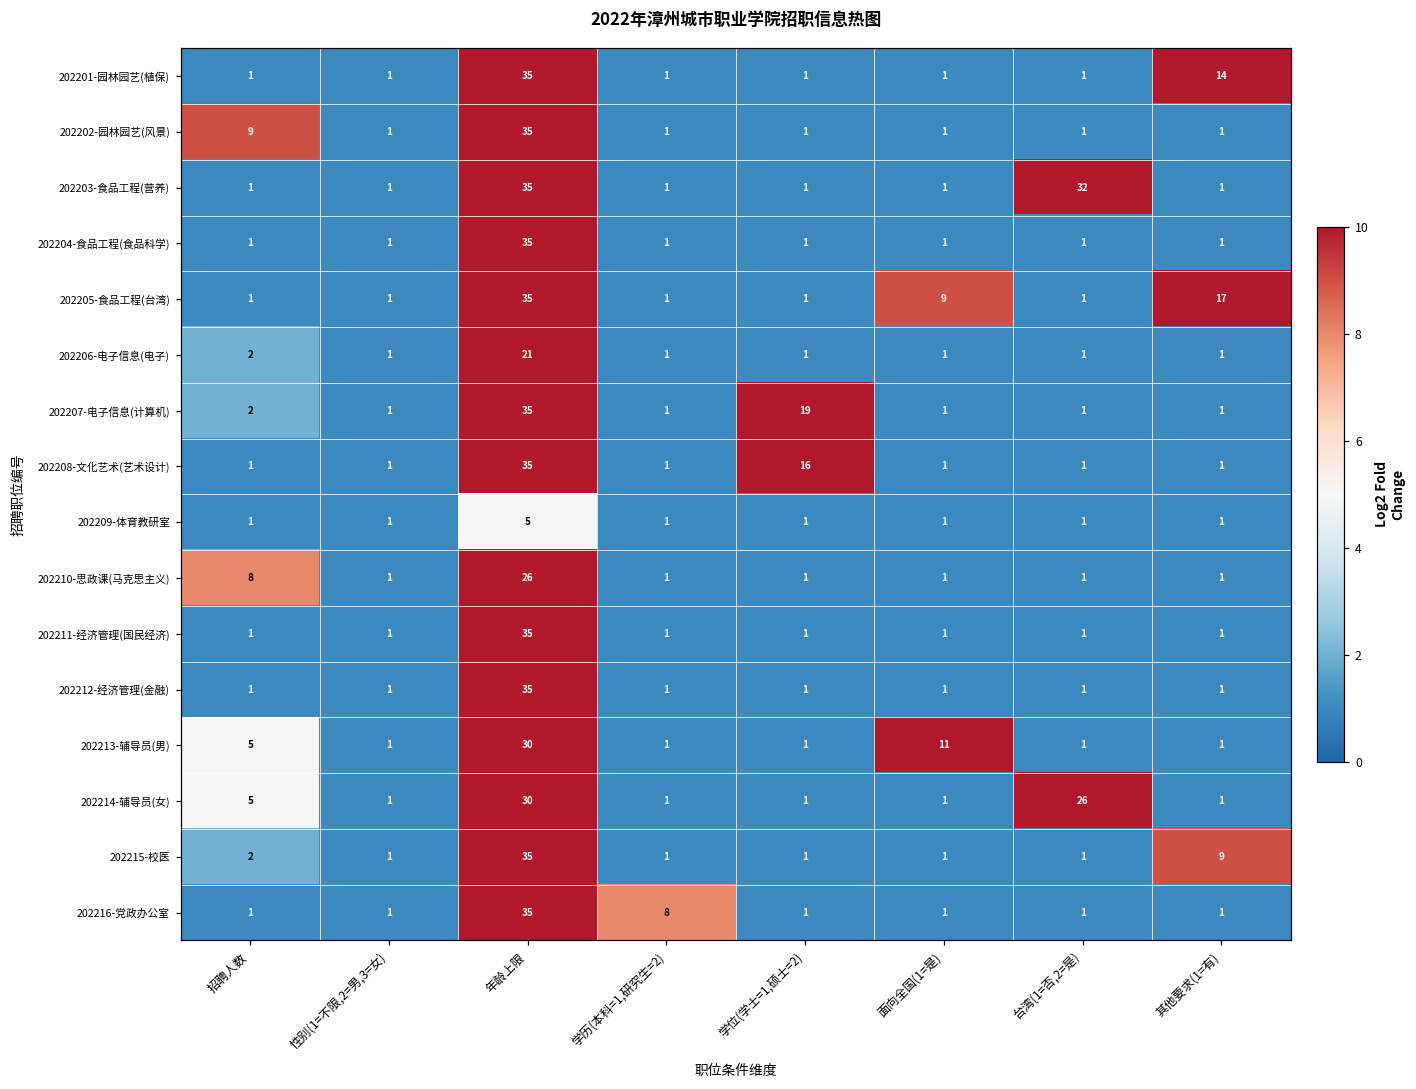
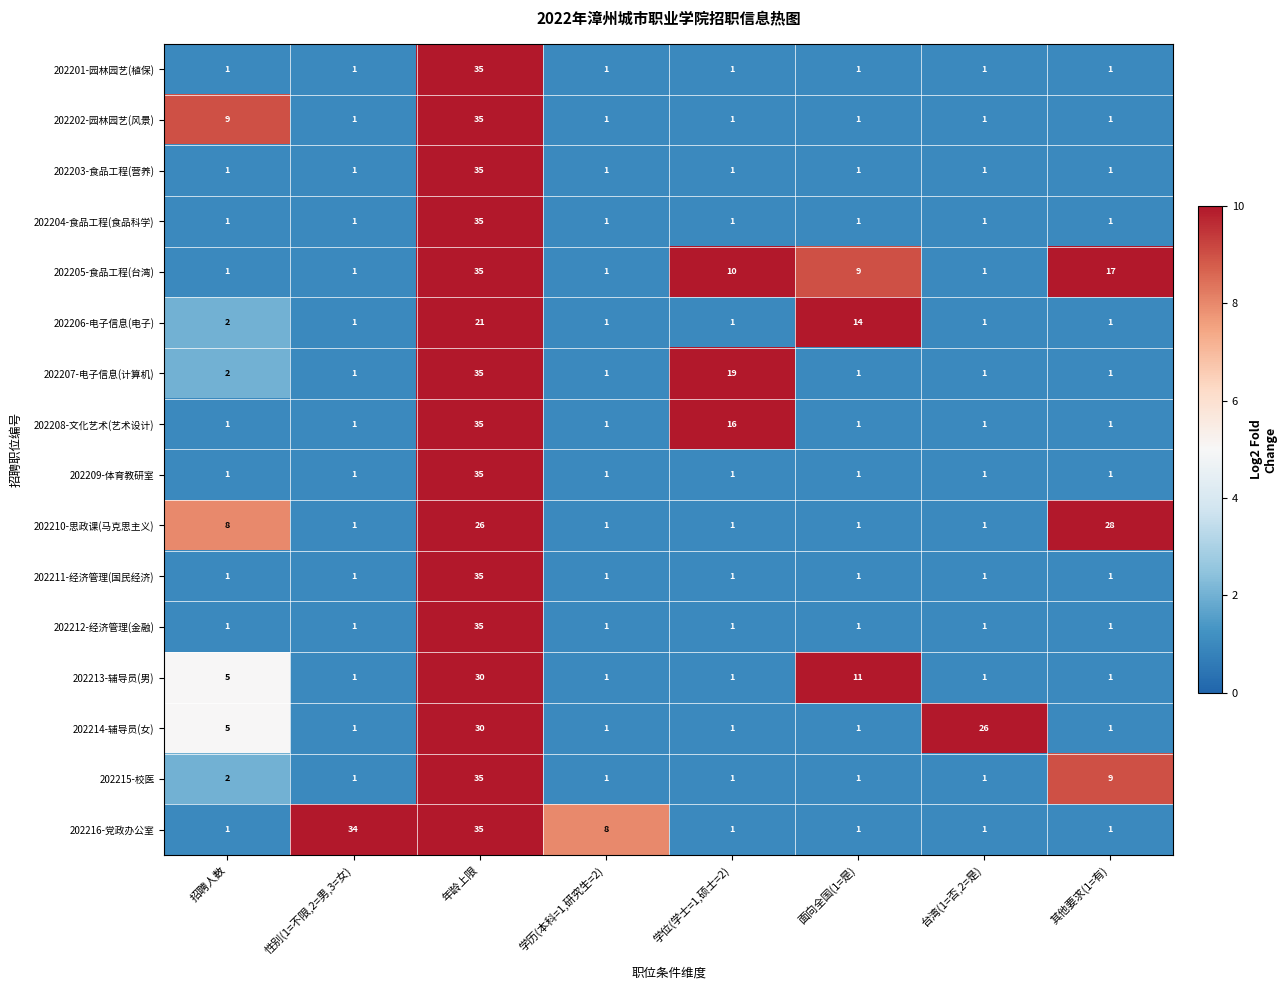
  {
    "202201-园林园艺(植保)": {
      "招聘人数": 1,
      "性别(1=不限,2=男,3=女)": 1,
      "年龄上限": 35,
      "学历(本科=1,研究生=2)": 1,
      "学位(学士=1,硕士=2)": 1,
      "面向全国(1=是)": 1,
      "台湾(1=否,2=是)": 1,
-     "其他要求(1=有)": 14
+     "其他要求(1=有)": 1
    },
    "202202-园林园艺(风景)": {
      "招聘人数": 9,
      "性别(1=不限,2=男,3=女)": 1,
      "年龄上限": 35,
      "学历(本科=1,研究生=2)": 1,
      "学位(学士=1,硕士=2)": 1,
      "面向全国(1=是)": 1,
      "台湾(1=否,2=是)": 1,
      "其他要求(1=有)": 1
    },
    "202203-食品工程(营养)": {
      "招聘人数": 1,
      "性别(1=不限,2=男,3=女)": 1,
      "年龄上限": 35,
      "学历(本科=1,研究生=2)": 1,
      "学位(学士=1,硕士=2)": 1,
      "面向全国(1=是)": 1,
-     "台湾(1=否,2=是)": 32,
+     "台湾(1=否,2=是)": 1,
      "其他要求(1=有)": 1
    },
    "202204-食品工程(食品科学)": {
      "招聘人数": 1,
      "性别(1=不限,2=男,3=女)": 1,
      "年龄上限": 35,
      "学历(本科=1,研究生=2)": 1,
      "学位(学士=1,硕士=2)": 1,
      "面向全国(1=是)": 1,
      "台湾(1=否,2=是)": 1,
      "其他要求(1=有)": 1
    },
    "202205-食品工程(台湾)": {
      "招聘人数": 1,
      "性别(1=不限,2=男,3=女)": 1,
      "年龄上限": 35,
      "学历(本科=1,研究生=2)": 1,
-     "学位(学士=1,硕士=2)": 1,
+     "学位(学士=1,硕士=2)": 10,
      "面向全国(1=是)": 9,
      "台湾(1=否,2=是)": 1,
      "其他要求(1=有)": 17
    },
    "202206-电子信息(电子)": {
      "招聘人数": 2,
      "性别(1=不限,2=男,3=女)": 1,
      "年龄上限": 21,
      "学历(本科=1,研究生=2)": 1,
      "学位(学士=1,硕士=2)": 1,
-     "面向全国(1=是)": 1,
+     "面向全国(1=是)": 14,
      "台湾(1=否,2=是)": 1,
      "其他要求(1=有)": 1
    },
    "202207-电子信息(计算机)": {
      "招聘人数": 2,
      "性别(1=不限,2=男,3=女)": 1,
      "年龄上限": 35,
      "学历(本科=1,研究生=2)": 1,
      "学位(学士=1,硕士=2)": 19,
      "面向全国(1=是)": 1,
      "台湾(1=否,2=是)": 1,
      "其他要求(1=有)": 1
    },
    "202208-文化艺术(艺术设计)": {
      "招聘人数": 1,
      "性别(1=不限,2=男,3=女)": 1,
      "年龄上限": 35,
      "学历(本科=1,研究生=2)": 1,
      "学位(学士=1,硕士=2)": 16,
      "面向全国(1=是)": 1,
      "台湾(1=否,2=是)": 1,
      "其他要求(1=有)": 1
    },
    "202209-体育教研室": {
      "招聘人数": 1,
      "性别(1=不限,2=男,3=女)": 1,
-     "年龄上限": 5,
+     "年龄上限": 35,
      "学历(本科=1,研究生=2)": 1,
      "学位(学士=1,硕士=2)": 1,
      "面向全国(1=是)": 1,
      "台湾(1=否,2=是)": 1,
      "其他要求(1=有)": 1
    },
    "202210-思政课(马克思主义)": {
      "招聘人数": 8,
      "性别(1=不限,2=男,3=女)": 1,
      "年龄上限": 26,
      "学历(本科=1,研究生=2)": 1,
      "学位(学士=1,硕士=2)": 1,
      "面向全国(1=是)": 1,
      "台湾(1=否,2=是)": 1,
-     "其他要求(1=有)": 1
+     "其他要求(1=有)": 28
    },
    "202211-经济管理(国民经济)": {
      "招聘人数": 1,
      "性别(1=不限,2=男,3=女)": 1,
      "年龄上限": 35,
      "学历(本科=1,研究生=2)": 1,
      "学位(学士=1,硕士=2)": 1,
      "面向全国(1=是)": 1,
      "台湾(1=否,2=是)": 1,
      "其他要求(1=有)": 1
    },
    "202212-经济管理(金融)": {
      "招聘人数": 1,
      "性别(1=不限,2=男,3=女)": 1,
      "年龄上限": 35,
      "学历(本科=1,研究生=2)": 1,
      "学位(学士=1,硕士=2)": 1,
      "面向全国(1=是)": 1,
      "台湾(1=否,2=是)": 1,
      "其他要求(1=有)": 1
    },
    "202213-辅导员(男)": {
      "招聘人数": 5,
      "性别(1=不限,2=男,3=女)": 1,
      "年龄上限": 30,
      "学历(本科=1,研究生=2)": 1,
      "学位(学士=1,硕士=2)": 1,
      "面向全国(1=是)": 11,
      "台湾(1=否,2=是)": 1,
      "其他要求(1=有)": 1
    },
    "202214-辅导员(女)": {
      "招聘人数": 5,
      "性别(1=不限,2=男,3=女)": 1,
      "年龄上限": 30,
      "学历(本科=1,研究生=2)": 1,
      "学位(学士=1,硕士=2)": 1,
      "面向全国(1=是)": 1,
      "台湾(1=否,2=是)": 26,
      "其他要求(1=有)": 1
    },
    "202215-校医": {
      "招聘人数": 2,
      "性别(1=不限,2=男,3=女)": 1,
      "年龄上限": 35,
      "学历(本科=1,研究生=2)": 1,
      "学位(学士=1,硕士=2)": 1,
      "面向全国(1=是)": 1,
      "台湾(1=否,2=是)": 1,
      "其他要求(1=有)": 9
    },
    "202216-党政办公室": {
      "招聘人数": 1,
-     "性别(1=不限,2=男,3=女)": 1,
+     "性别(1=不限,2=男,3=女)": 34,
      "年龄上限": 35,
      "学历(本科=1,研究生=2)": 8,
      "学位(学士=1,硕士=2)": 1,
      "面向全国(1=是)": 1,
      "台湾(1=否,2=是)": 1,
      "其他要求(1=有)": 1
    }
  }
